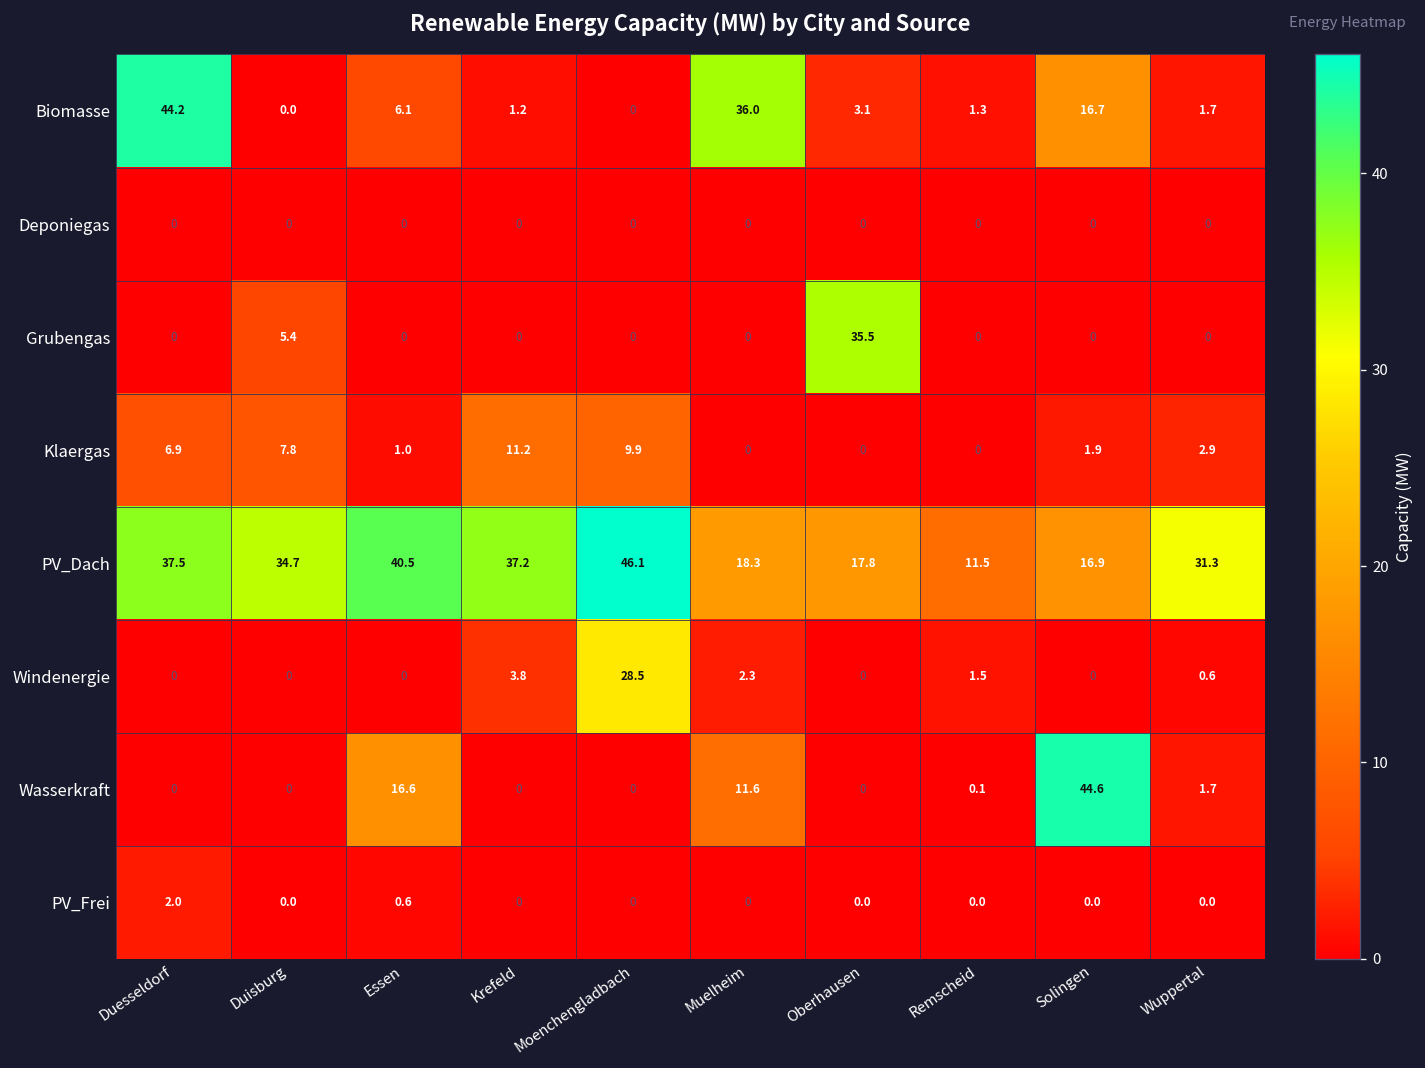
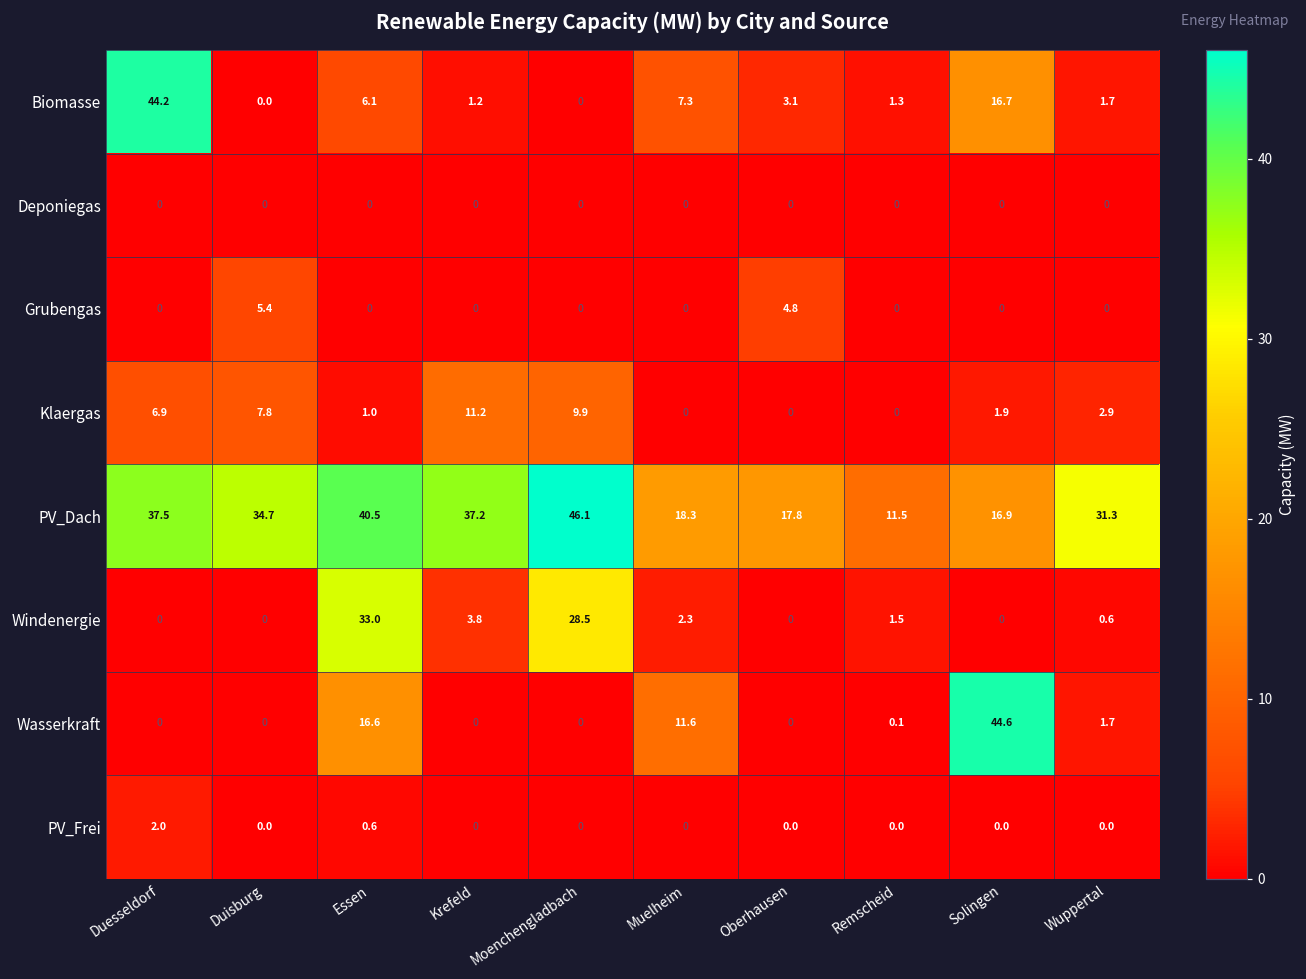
  {
    "Biomasse": {
      "Duesseldorf": 44.2,
      "Duisburg": 0.0,
      "Essen": 6.1,
      "Krefeld": 1.2,
      "Moenchengladbach": 0,
-     "Muelheim": 36.0,
+     "Muelheim": 7.3,
      "Oberhausen": 3.1,
      "Remscheid": 1.3,
      "Solingen": 16.7,
      "Wuppertal": 1.7
    },
    "Deponiegas": {
      "Duesseldorf": 0,
      "Duisburg": 0,
      "Essen": 0,
      "Krefeld": 0,
      "Moenchengladbach": 0,
      "Muelheim": 0,
      "Oberhausen": 0,
      "Remscheid": 0,
      "Solingen": 0,
      "Wuppertal": 0
    },
    "Grubengas": {
      "Duesseldorf": 0,
      "Duisburg": 5.4,
      "Essen": 0,
      "Krefeld": 0,
      "Moenchengladbach": 0,
      "Muelheim": 0,
-     "Oberhausen": 35.5,
+     "Oberhausen": 4.8,
      "Remscheid": 0,
      "Solingen": 0,
      "Wuppertal": 0
    },
    "Klaergas": {
      "Duesseldorf": 6.9,
      "Duisburg": 7.8,
      "Essen": 1.0,
      "Krefeld": 11.2,
      "Moenchengladbach": 9.9,
      "Muelheim": 0,
      "Oberhausen": 0,
      "Remscheid": 0,
      "Solingen": 1.9,
      "Wuppertal": 2.9
    },
    "PV_Dach": {
      "Duesseldorf": 37.5,
      "Duisburg": 34.7,
      "Essen": 40.5,
      "Krefeld": 37.2,
      "Moenchengladbach": 46.1,
      "Muelheim": 18.3,
      "Oberhausen": 17.8,
      "Remscheid": 11.5,
      "Solingen": 16.9,
      "Wuppertal": 31.3
    },
    "Windenergie": {
      "Duesseldorf": 0,
      "Duisburg": 0,
-     "Essen": 0,
+     "Essen": 33.0,
      "Krefeld": 3.8,
      "Moenchengladbach": 28.5,
      "Muelheim": 2.3,
      "Oberhausen": 0,
      "Remscheid": 1.5,
      "Solingen": 0,
      "Wuppertal": 0.6
    },
    "Wasserkraft": {
      "Duesseldorf": 0,
      "Duisburg": 0,
      "Essen": 16.6,
      "Krefeld": 0,
      "Moenchengladbach": 0,
      "Muelheim": 11.6,
      "Oberhausen": 0,
      "Remscheid": 0.1,
      "Solingen": 44.6,
      "Wuppertal": 1.7
    },
    "PV_Frei": {
      "Duesseldorf": 2.0,
      "Duisburg": 0.0,
      "Essen": 0.6,
      "Krefeld": 0,
      "Moenchengladbach": 0,
      "Muelheim": 0,
      "Oberhausen": 0.0,
      "Remscheid": 0.0,
      "Solingen": 0.0,
      "Wuppertal": 0.0
    }
  }
